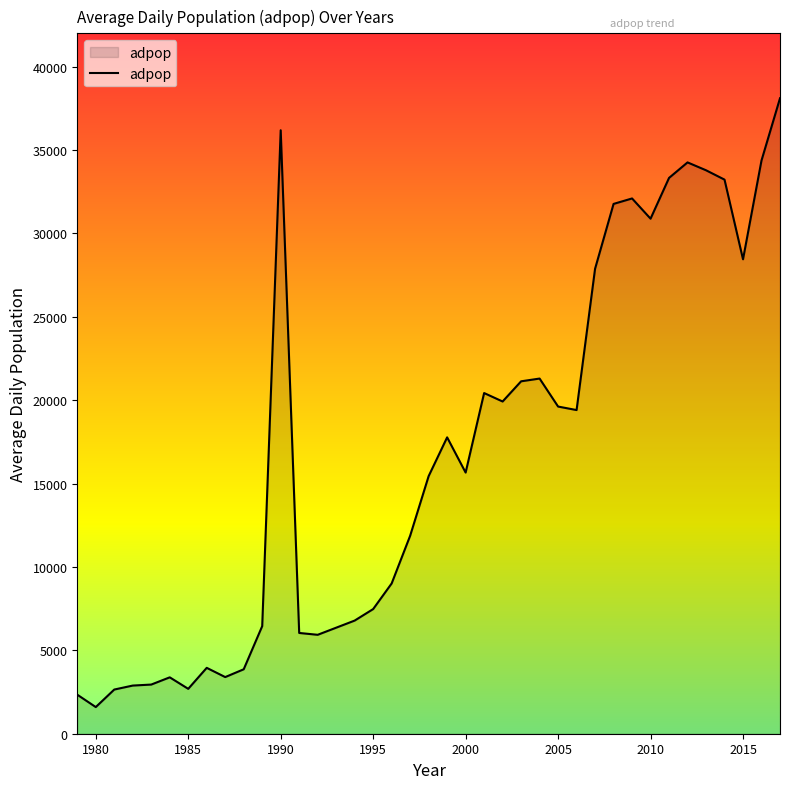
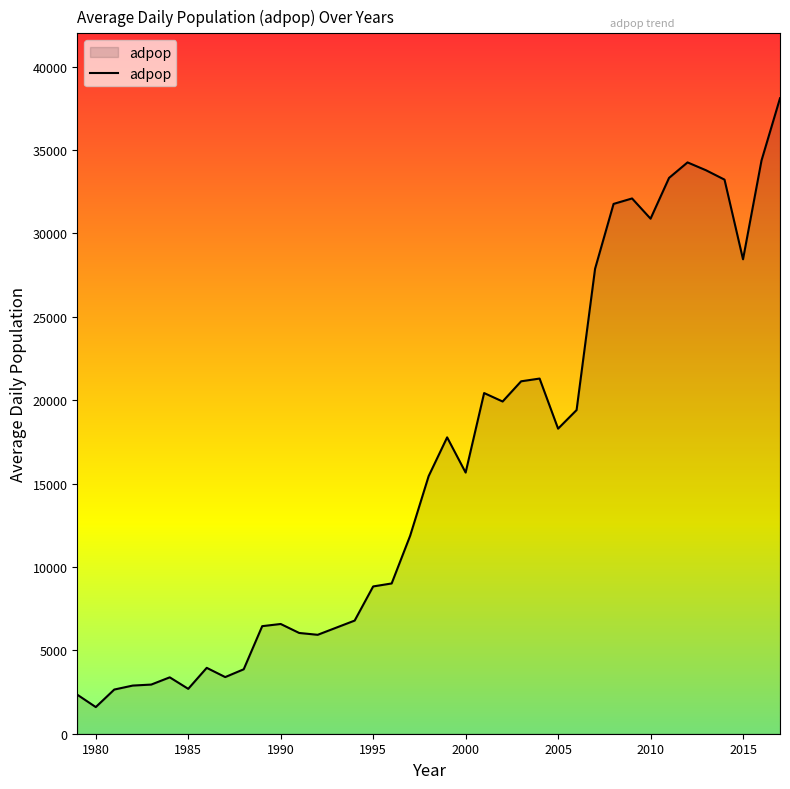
  {
    "1980": 1600,
    "1985": 2700,
-   "1990": 36200,
-   "1995": 7500,
+   "1990": 6600,
+   "1995": 8800,
    "2000": 15700,
-   "2005": 19600,
+   "2005": 18300,
    "2010": 30900,
    "2015": 28400
  }
